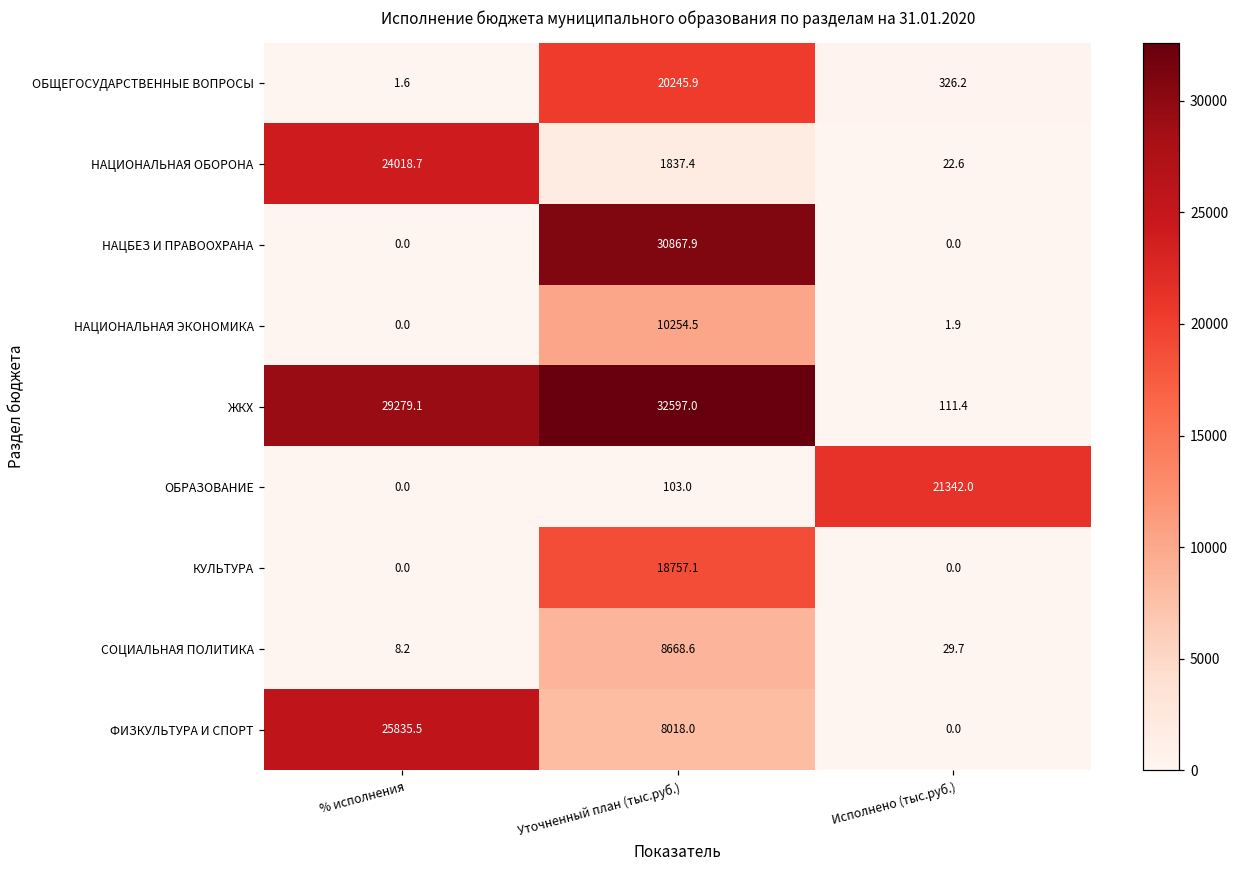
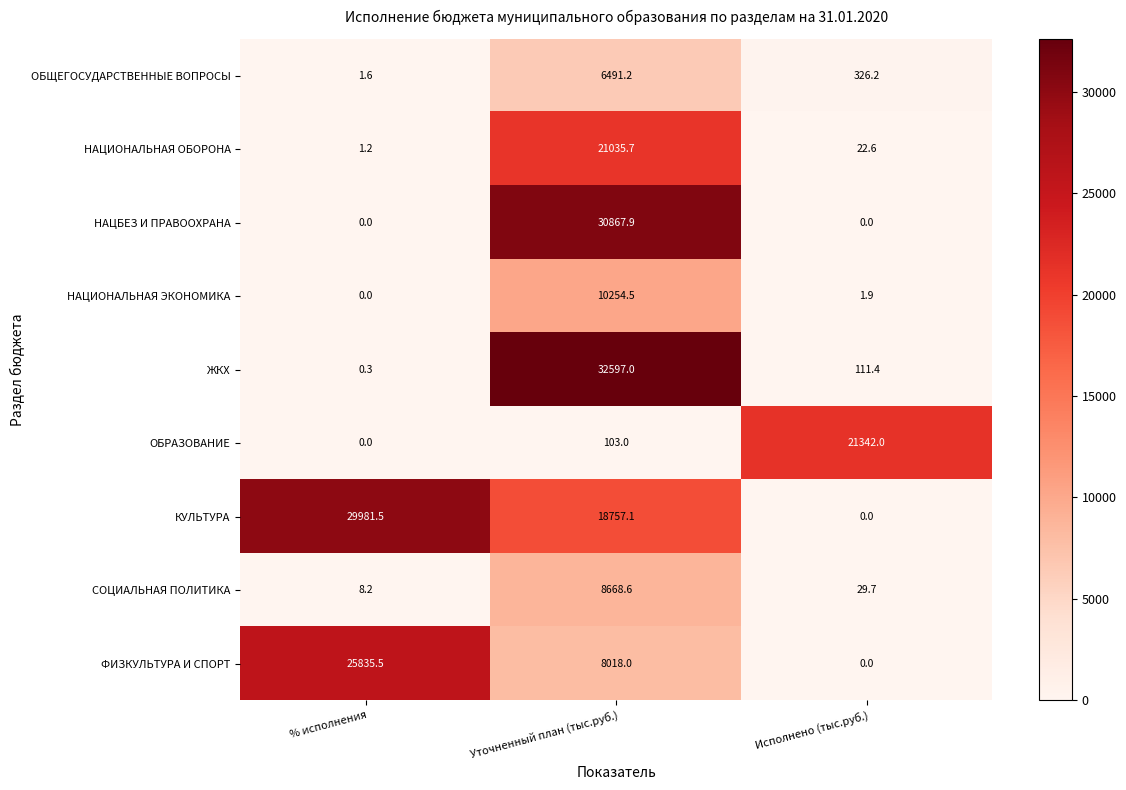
  {
    "ОБЩЕГОСУДАРСТВЕННЫЕ ВОПРОСЫ": {
      "% исполнения": 1.6,
-     "Уточненный план (тыс.руб.)": 20245.9,
+     "Уточненный план (тыс.руб.)": 6491.2,
      "Исполнено (тыс.руб.)": 326.2
    },
    "НАЦИОНАЛЬНАЯ ОБОРОНА": {
-     "% исполнения": 24018.7,
-     "Уточненный план (тыс.руб.)": 1837.4,
+     "% исполнения": 1.2,
+     "Уточненный план (тыс.руб.)": 21035.7,
      "Исполнено (тыс.руб.)": 22.6
    },
    "НАЦБЕЗ И ПРАВООХРАНА": {
      "% исполнения": 0.0,
      "Уточненный план (тыс.руб.)": 30867.9,
      "Исполнено (тыс.руб.)": 0.0
    },
    "НАЦИОНАЛЬНАЯ ЭКОНОМИКА": {
      "% исполнения": 0.0,
      "Уточненный план (тыс.руб.)": 10254.5,
      "Исполнено (тыс.руб.)": 1.9
    },
    "ЖКХ": {
-     "% исполнения": 29279.1,
+     "% исполнения": 0.3,
      "Уточненный план (тыс.руб.)": 32597.0,
      "Исполнено (тыс.руб.)": 111.4
    },
    "ОБРАЗОВАНИЕ": {
      "% исполнения": 0.0,
      "Уточненный план (тыс.руб.)": 103.0,
      "Исполнено (тыс.руб.)": 21342.0
    },
    "КУЛЬТУРА": {
-     "% исполнения": 0.0,
+     "% исполнения": 29981.5,
      "Уточненный план (тыс.руб.)": 18757.1,
      "Исполнено (тыс.руб.)": 0.0
    },
    "СОЦИАЛЬНАЯ ПОЛИТИКА": {
      "% исполнения": 8.2,
      "Уточненный план (тыс.руб.)": 8668.6,
      "Исполнено (тыс.руб.)": 29.7
    },
    "ФИЗКУЛЬТУРА И СПОРТ": {
      "% исполнения": 25835.5,
      "Уточненный план (тыс.руб.)": 8018.0,
      "Исполнено (тыс.руб.)": 0.0
    }
  }
